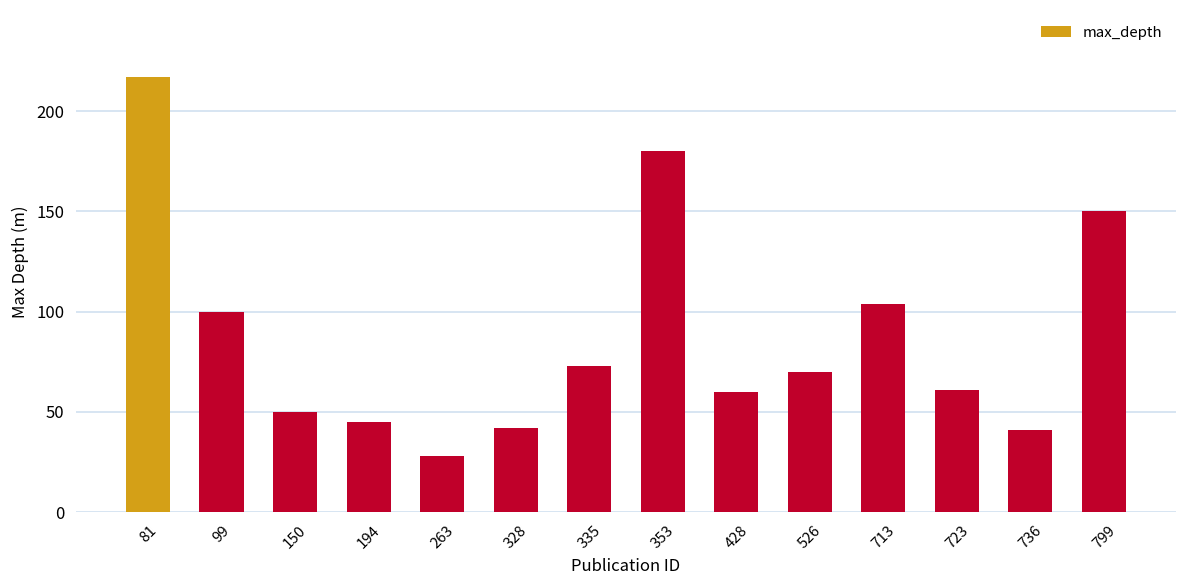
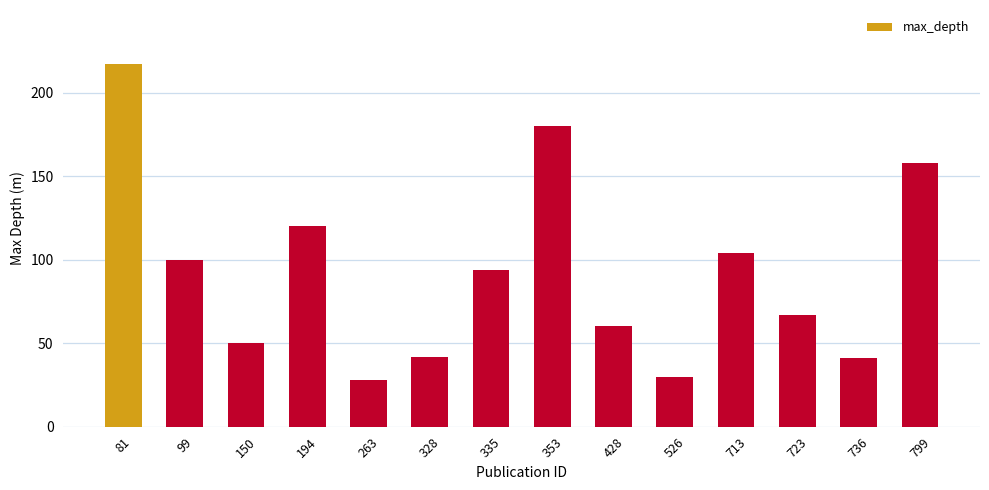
  {
    "81": 217,
    "99": 100,
    "150": 50,
-   "194": 45,
+   "194": 120,
    "263": 28,
    "328": 42,
-   "335": 73,
+   "335": 94,
    "353": 180,
    "428": 60,
-   "526": 70,
+   "526": 30,
    "713": 104,
-   "723": 61,
+   "723": 67,
    "736": 41,
-   "799": 150
+   "799": 158
  }
